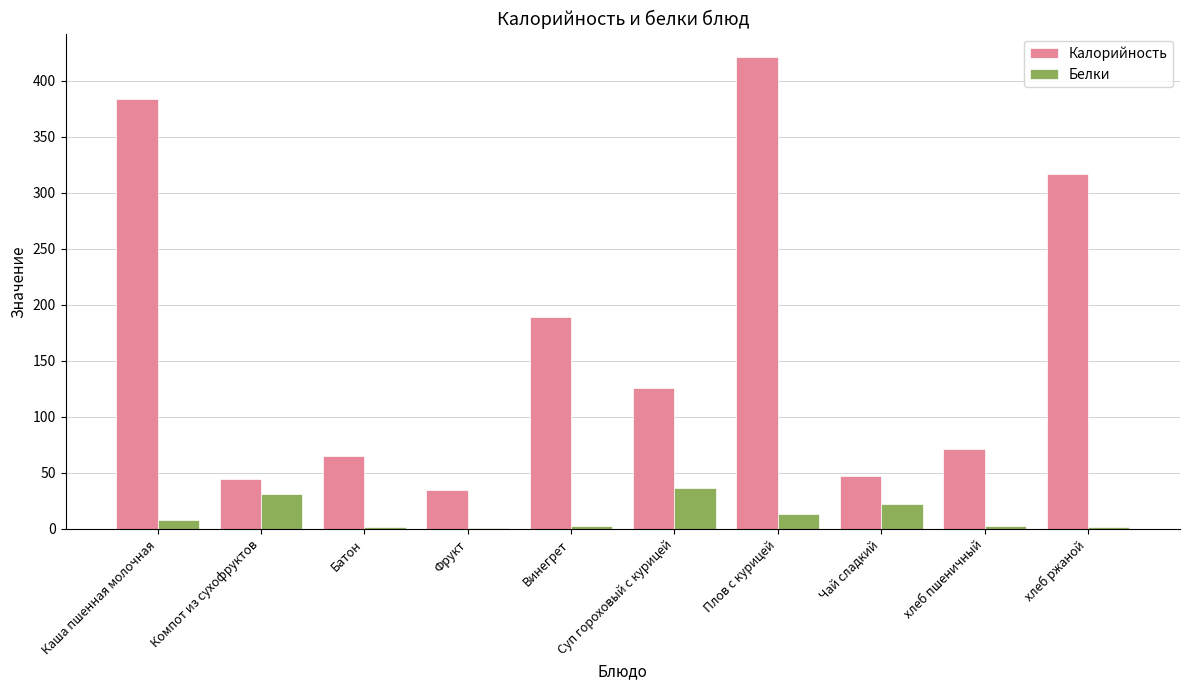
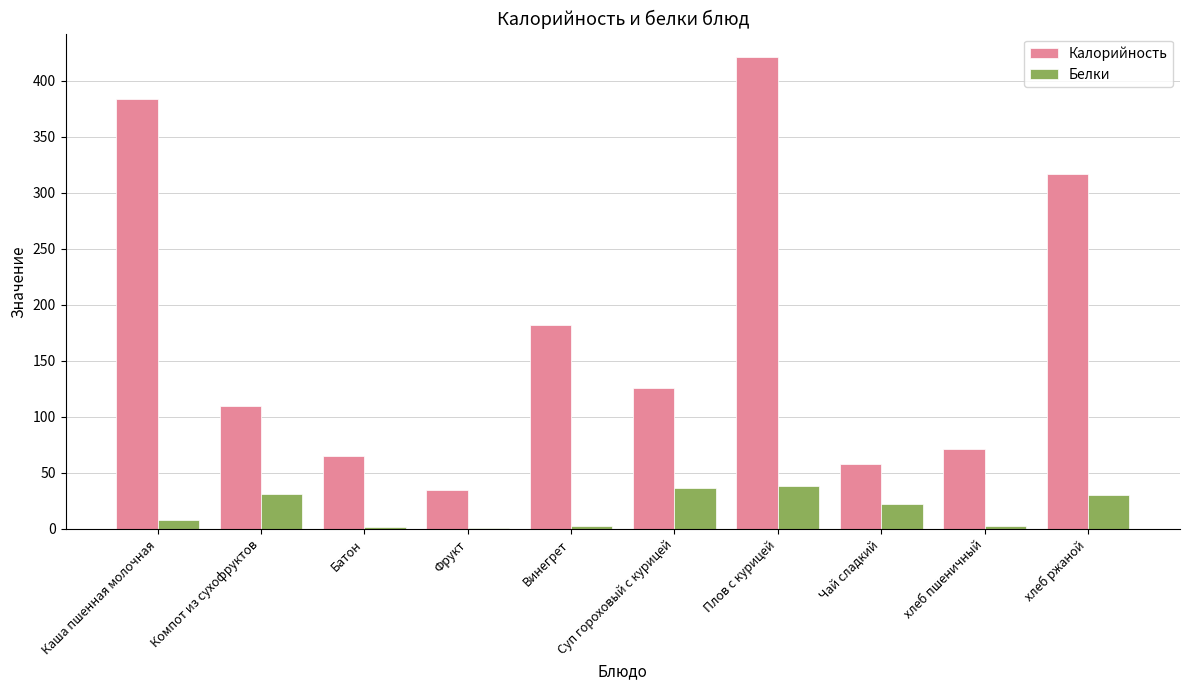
  {
    "Калорийность": {
      "Каша пшенная молочная": 384,
-     "Компот из сухофруктов": 45,
+     "Компот из сухофруктов": 110,
      "Батон": 65,
      "Фрукт": 35,
-     "Винегрет": 190,
+     "Винегрет": 182,
      "Суп гороховый с курицей": 126,
      "Плов с курицей": 421,
-     "Чай сладкий": 47,
+     "Чай сладкий": 58,
      "хлеб пшеничный": 71,
      "хлеб ржаной": 317
    },
    "Белки": {
      "Каша пшенная молочная": 8,
      "Компот из сухофруктов": 31,
      "Винегрет": 3,
      "Суп гороховый с курицей": 37,
-     "Плов с курицей": 13,
+     "Плов с курицей": 38,
      "Чай сладкий": 22,
      "хлеб пшеничный": 2,
-     "хлеб ржаной": 2
+     "хлеб ржаной": 30
    }
  }
